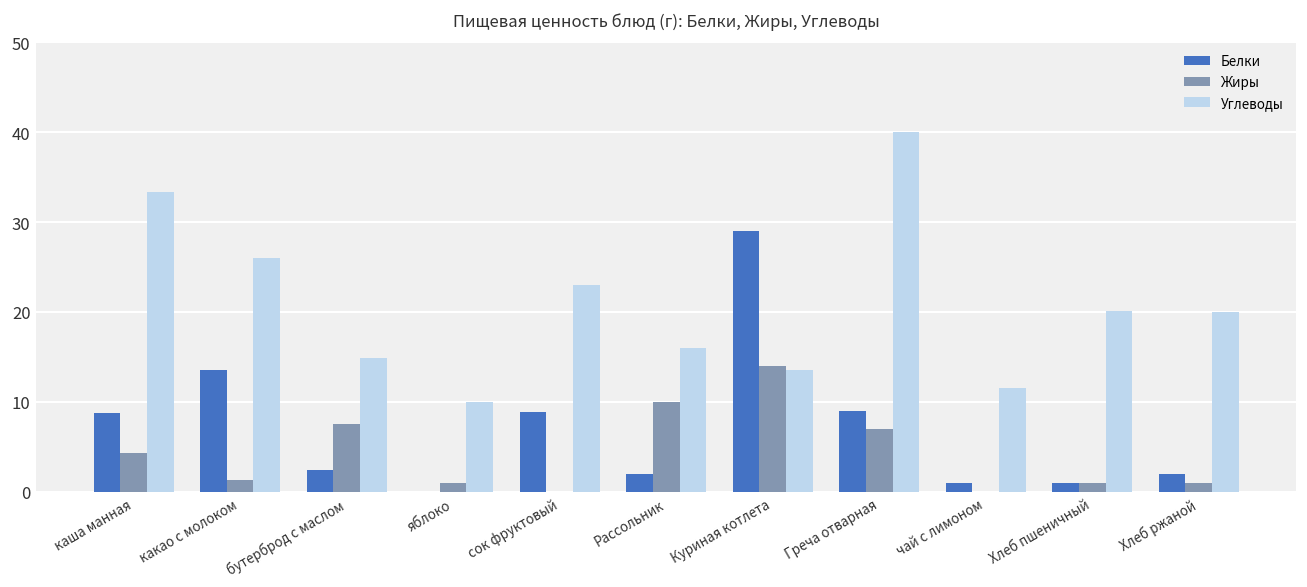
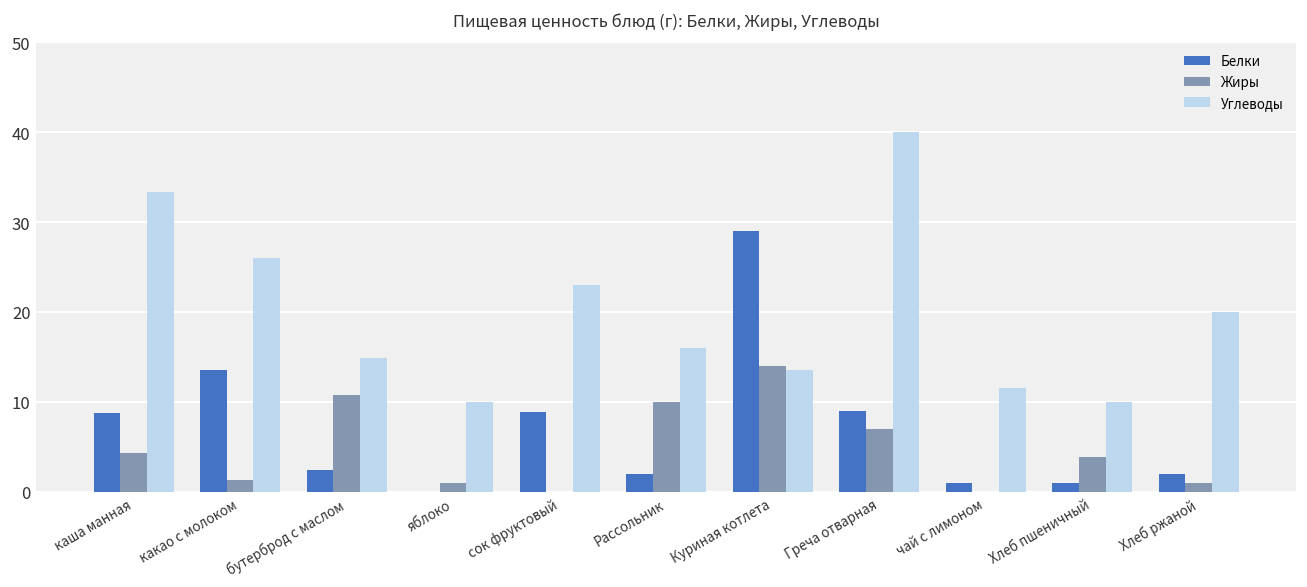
  {
    "Белки": {
      "каша манная": 9,
      "какао с молоком": 14,
      "бутерброд с маслом": 2,
      "яблоко": 0,
      "сок фруктовый": 9,
      "Рассольник": 2,
      "Куриная котлета": 29,
      "Греча отварная": 9,
      "чай с лимоном": 1,
      "Хлеб пшеничный": 1,
      "Хлеб ржаной": 2
    },
    "Жиры": {
      "каша манная": 4,
      "какао с молоком": 1,
-     "бутерброд с маслом": 7,
+     "бутерброд с маслом": 11,
      "яблоко": 1,
      "сок фруктовый": 0,
      "Рассольник": 10,
      "Куриная котлета": 14,
      "Греча отварная": 7,
      "чай с лимоном": 0,
-     "Хлеб пшеничный": 1,
+     "Хлеб пшеничный": 4,
      "Хлеб ржаной": 1
    },
    "Углеводы": {
      "каша манная": 33,
      "какао с молоком": 26,
      "бутерброд с маслом": 15,
      "яблоко": 10,
      "сок фруктовый": 23,
      "Рассольник": 16,
      "Куриная котлета": 14,
      "Греча отварная": 40,
      "чай с лимоном": 12,
-     "Хлеб пшеничный": 20,
+     "Хлеб пшеничный": 10,
      "Хлеб ржаной": 20
    }
  }
